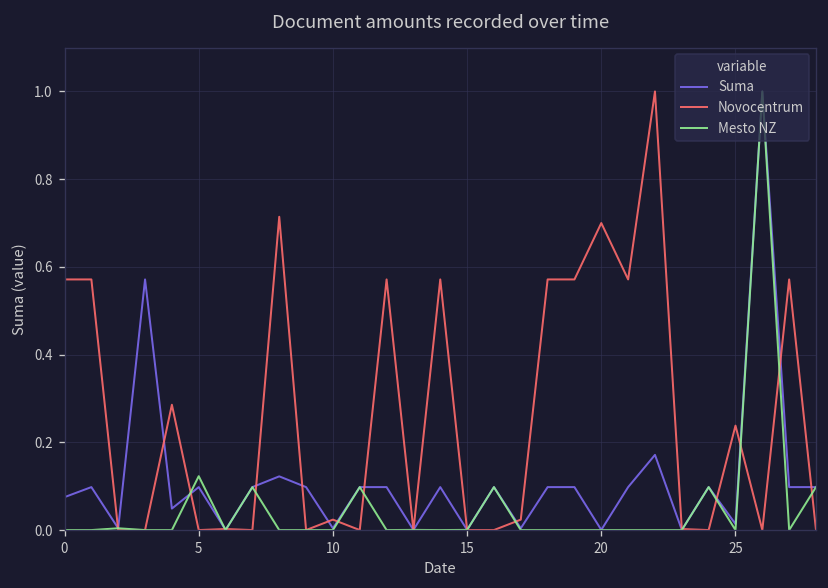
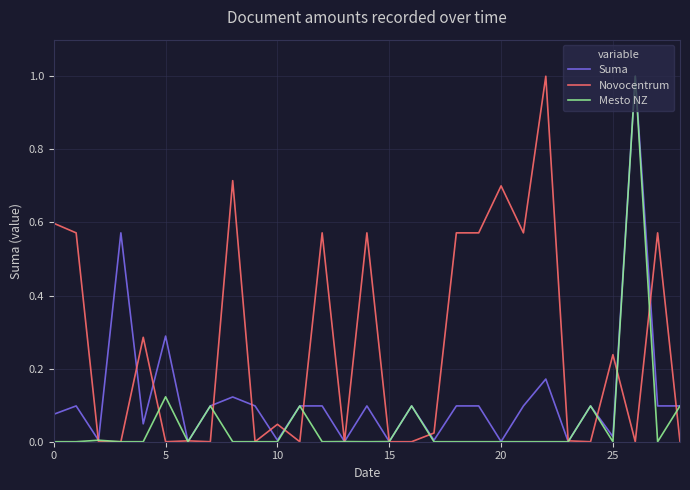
  {
    "Suma": {
      "0": 0.08,
-     "5": 0.10,
+     "5": 0.29,
      "25": 0.01
    },
    "Novocentrum": {
-     "0": 0.57,
+     "0": 0.60,
      "5": 0.00,
-     "10": 0.02,
+     "10": 0.05,
      "20": 0.70,
      "25": 0.24
    },
    "Mesto NZ": {
      "0": 0.00,
      "5": 0.12,
      "25": 0.00
    }
  }
